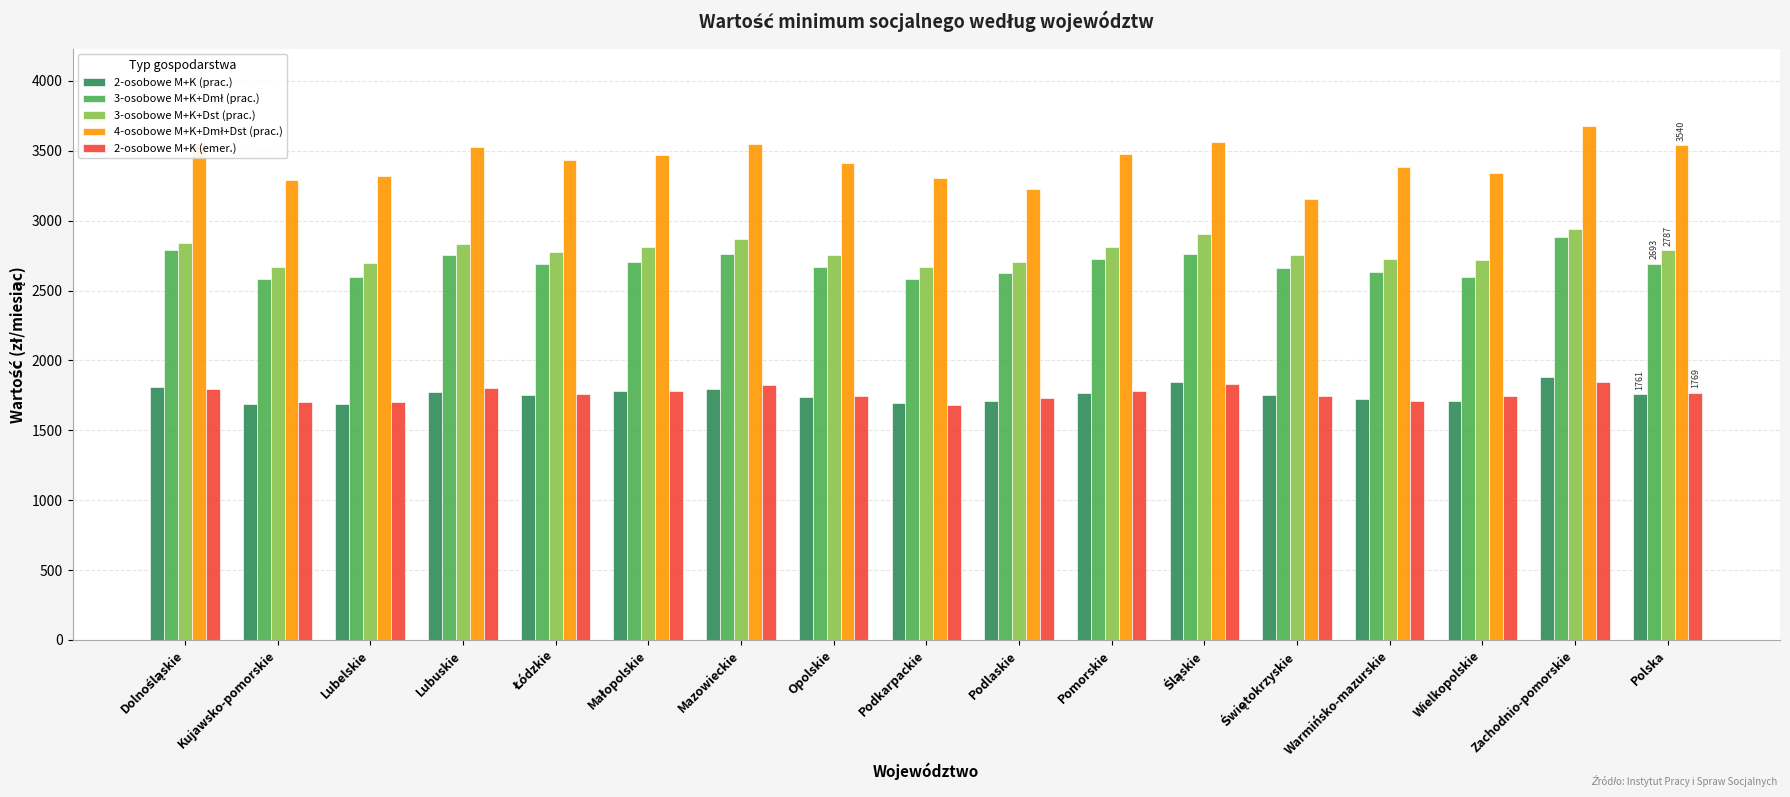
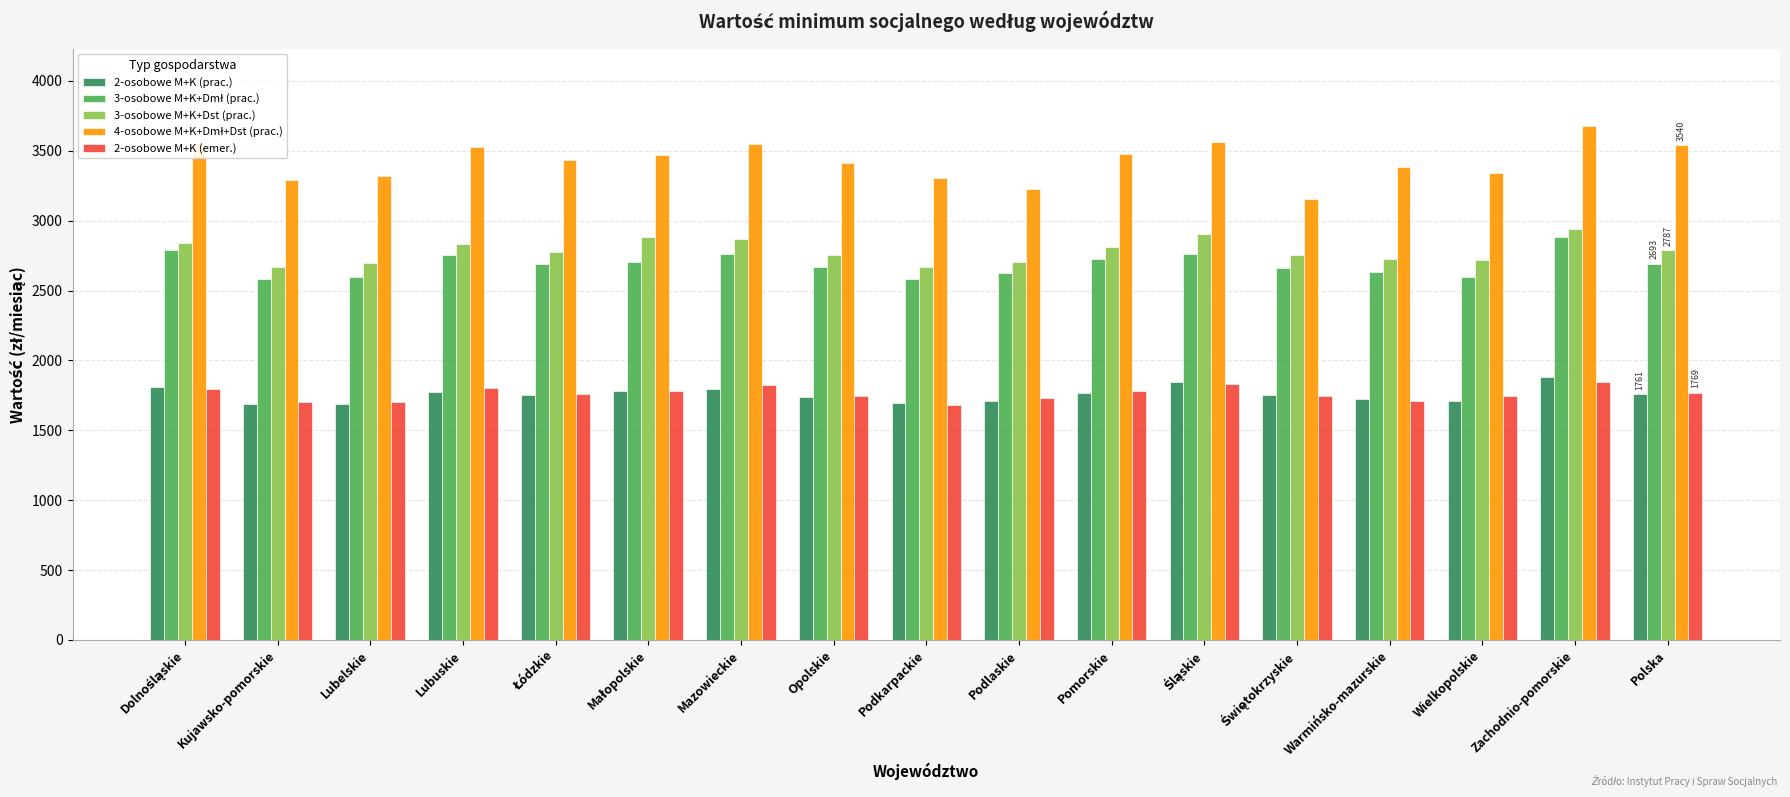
  {
    "3-osobowe M+K+Dst (prac.)": {
      "Dolnośląskie": 2840,
      "Kujawsko-pomorskie": 2670,
      "Lubelskie": 2690,
      "Lubuskie": 2830,
      "Łódzkie": 2770,
-     "Małopolskie": 2810,
+     "Małopolskie": 2880,
      "Mazowieckie": 2870,
      "Opolskie": 2760,
      "Podkarpackie": 2670,
      "Podlaskie": 2700,
      "Pomorskie": 2810,
      "Śląskie": 2900,
      "Świętokrzyskie": 2760,
      "Warmińsko-mazurskie": 2720,
      "Wielkopolskie": 2720,
      "Zachodnio-pomorskie": 2940
    },
    "4-osobowe M+K+Dmł+Dst (prac.)": {
      "Polska": 3540
    },
    "2-osobowe M+K (emer.)": {
      "Polska": 1769
    }
  }
